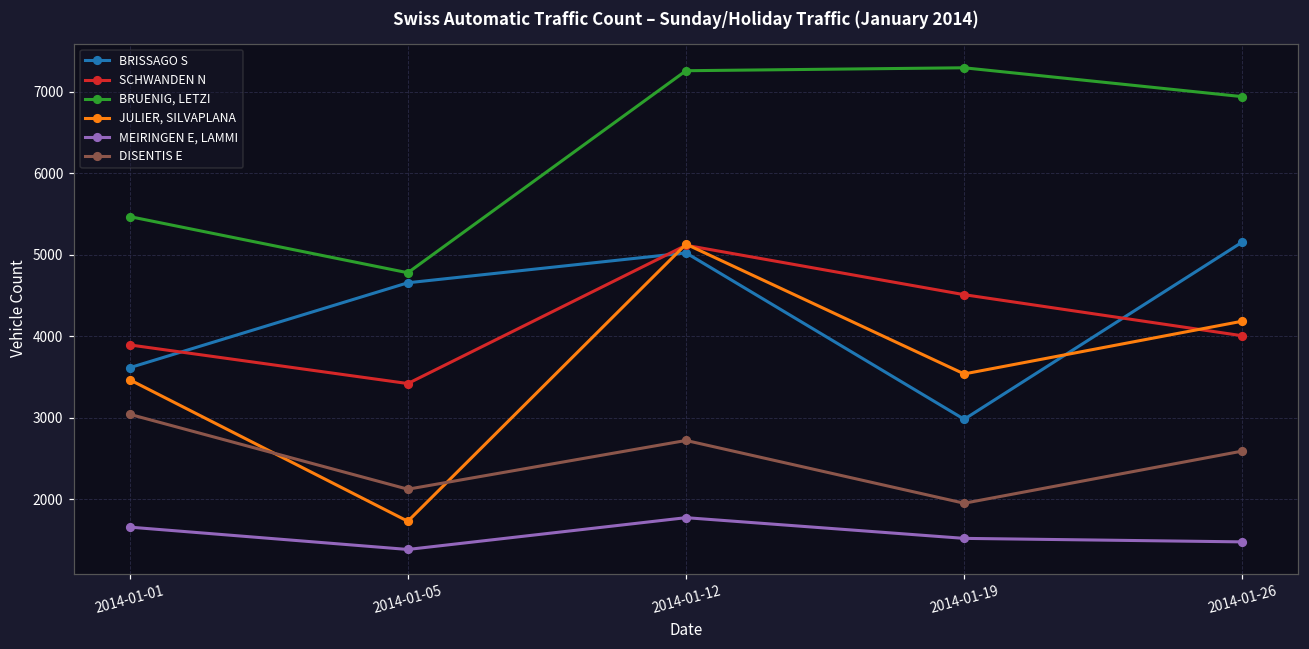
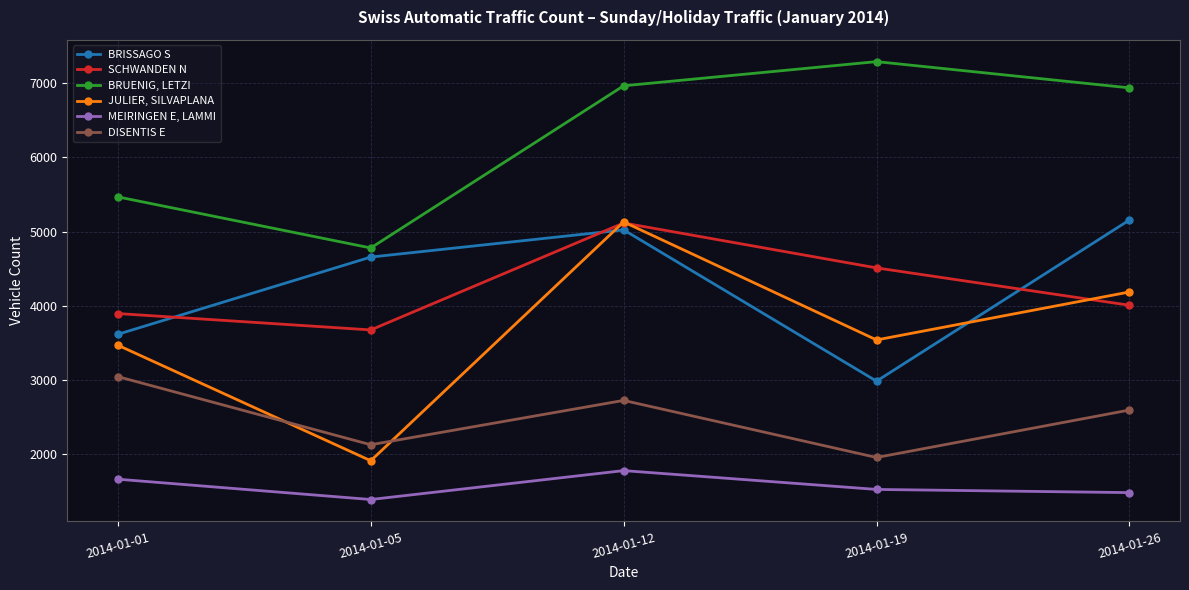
  {
    "BRISSAGO S": {
      "2014-01-01": 3600,
      "2014-01-05": 4700,
      "2014-01-12": 5000,
      "2014-01-19": 3000,
      "2014-01-26": 5200
    },
    "SCHWANDEN N": {
      "2014-01-01": 3900,
-     "2014-01-05": 3400,
+     "2014-01-05": 3700,
      "2014-01-19": 4500,
      "2014-01-26": 4000
    },
    "BRUENIG, LETZI": {
      "2014-01-01": 5500,
      "2014-01-05": 4800,
-     "2014-01-12": 7300,
+     "2014-01-12": 7000,
      "2014-01-19": 7300,
      "2014-01-26": 6900
    },
    "JULIER, SILVAPLANA": {
      "2014-01-01": 3500,
-     "2014-01-05": 1700,
+     "2014-01-05": 1900,
      "2014-01-19": 3500,
      "2014-01-26": 4200
    },
    "MEIRINGEN E, LAMMI": {
      "2014-01-01": 1700,
      "2014-01-05": 1400,
      "2014-01-12": 1800,
      "2014-01-19": 1500,
      "2014-01-26": 1500
    },
    "DISENTIS E": {
      "2014-01-01": 3000,
      "2014-01-05": 2100,
      "2014-01-12": 2700,
      "2014-01-19": 2000,
      "2014-01-26": 2600
    }
  }
